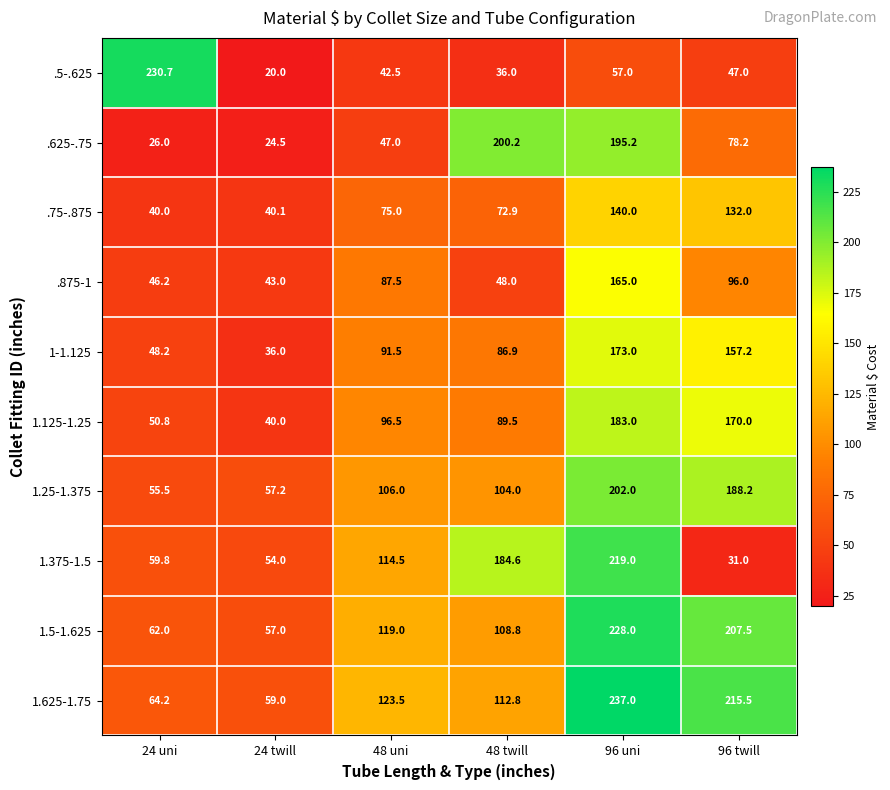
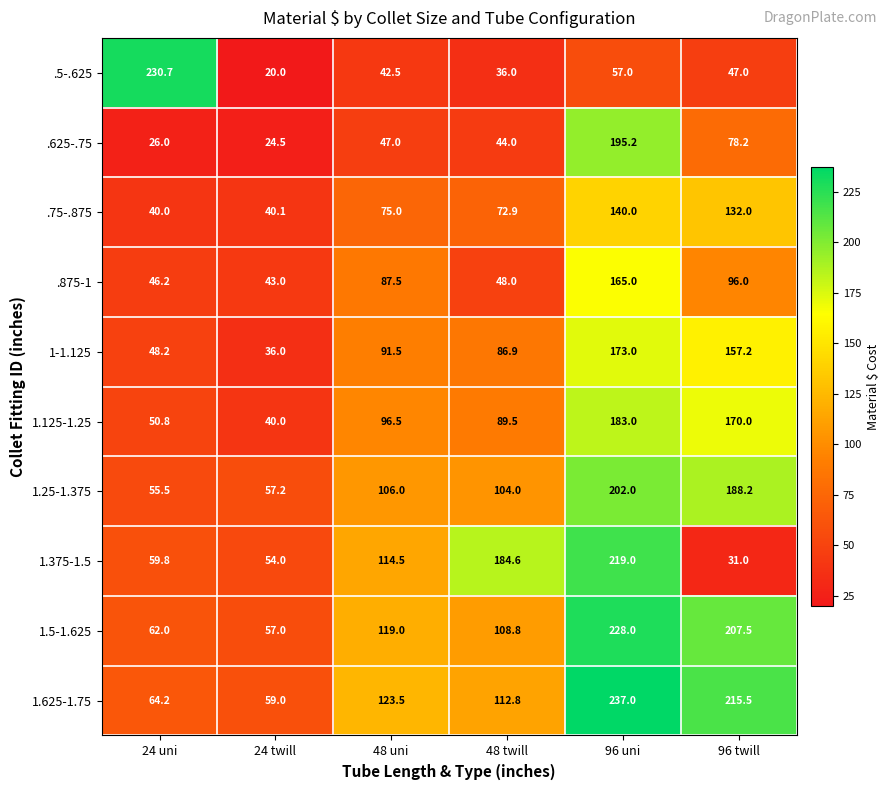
  {
    ".5-.625": {
      "24 uni": 230.7,
      "24 twill": 20.0,
      "48 uni": 42.5,
      "48 twill": 36.0,
      "96 uni": 57.0,
      "96 twill": 47.0
    },
    ".625-.75": {
      "24 uni": 26.0,
      "24 twill": 24.5,
      "48 uni": 47.0,
-     "48 twill": 200.2,
+     "48 twill": 44.0,
      "96 uni": 195.2,
      "96 twill": 78.2
    },
    ".75-.875": {
      "24 uni": 40.0,
      "24 twill": 40.1,
      "48 uni": 75.0,
      "48 twill": 72.9,
      "96 uni": 140.0,
      "96 twill": 132.0
    },
    ".875-1": {
      "24 uni": 46.2,
      "24 twill": 43.0,
      "48 uni": 87.5,
      "48 twill": 48.0,
      "96 uni": 165.0,
      "96 twill": 96.0
    },
    "1-1.125": {
      "24 uni": 48.2,
      "24 twill": 36.0,
      "48 uni": 91.5,
      "48 twill": 86.9,
      "96 uni": 173.0,
      "96 twill": 157.2
    },
    "1.125-1.25": {
      "24 uni": 50.8,
      "24 twill": 40.0,
      "48 uni": 96.5,
      "48 twill": 89.5,
      "96 uni": 183.0,
      "96 twill": 170.0
    },
    "1.25-1.375": {
      "24 uni": 55.5,
      "24 twill": 57.2,
      "48 uni": 106.0,
      "48 twill": 104.0,
      "96 uni": 202.0,
      "96 twill": 188.2
    },
    "1.375-1.5": {
      "24 uni": 59.8,
      "24 twill": 54.0,
      "48 uni": 114.5,
      "48 twill": 184.6,
      "96 uni": 219.0,
      "96 twill": 31.0
    },
    "1.5-1.625": {
      "24 uni": 62.0,
      "24 twill": 57.0,
      "48 uni": 119.0,
      "48 twill": 108.8,
      "96 uni": 228.0,
      "96 twill": 207.5
    },
    "1.625-1.75": {
      "24 uni": 64.2,
      "24 twill": 59.0,
      "48 uni": 123.5,
      "48 twill": 112.8,
      "96 uni": 237.0,
      "96 twill": 215.5
    }
  }
